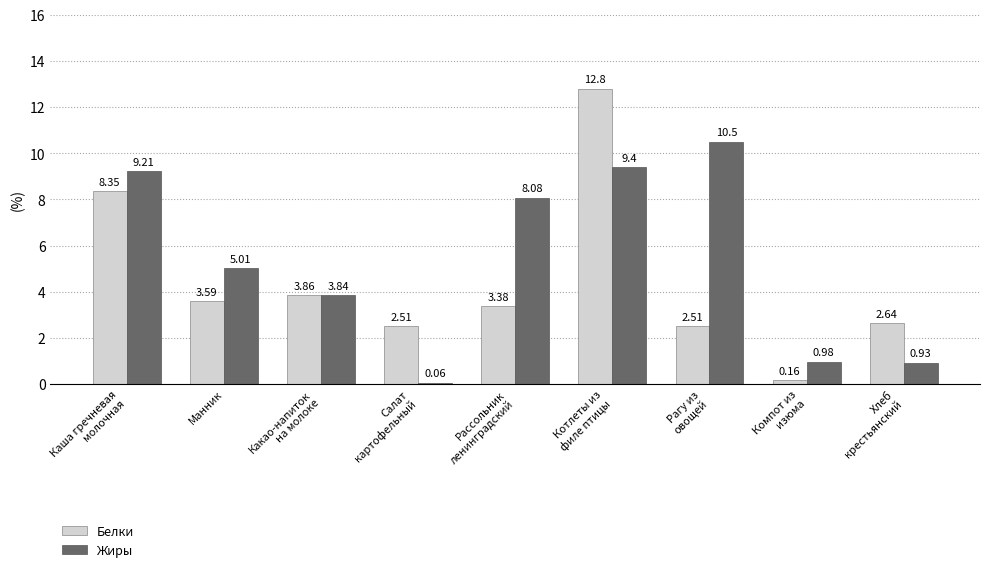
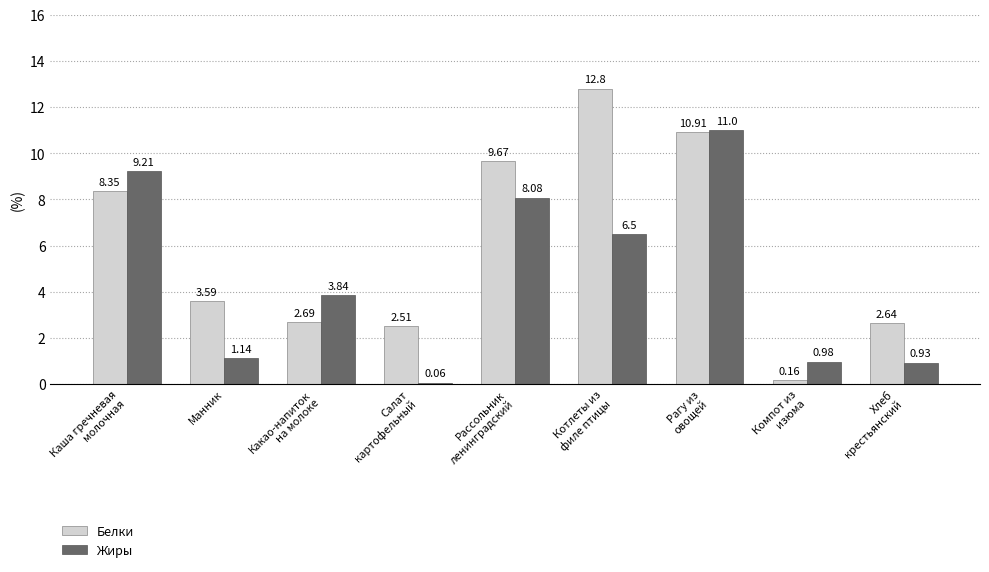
  {
    "Белки": {
      "Каша гречневая молочная": 8.35,
      "Манник": 3.59,
-     "Какао-напиток на молоке": 3.86,
+     "Какао-напиток на молоке": 2.69,
      "Салат картофельный": 2.51,
-     "Рассольник ленинградский": 3.38,
+     "Рассольник ленинградский": 9.67,
      "Котлеты из филе птицы": 12.8,
-     "Рагу из овощей": 2.51,
+     "Рагу из овощей": 10.91,
      "Компот из изюма": 0.16,
      "Хлеб крестьянский": 2.64
    },
    "Жиры": {
      "Каша гречневая молочная": 9.21,
-     "Манник": 5.01,
+     "Манник": 1.14,
      "Какао-напиток на молоке": 3.84,
      "Салат картофельный": 0.06,
      "Рассольник ленинградский": 8.08,
-     "Котлеты из филе птицы": 9.4,
-     "Рагу из овощей": 10.5,
+     "Котлеты из филе птицы": 6.5,
+     "Рагу из овощей": 11.0,
      "Компот из изюма": 0.98,
      "Хлеб крестьянский": 0.93
    }
  }
